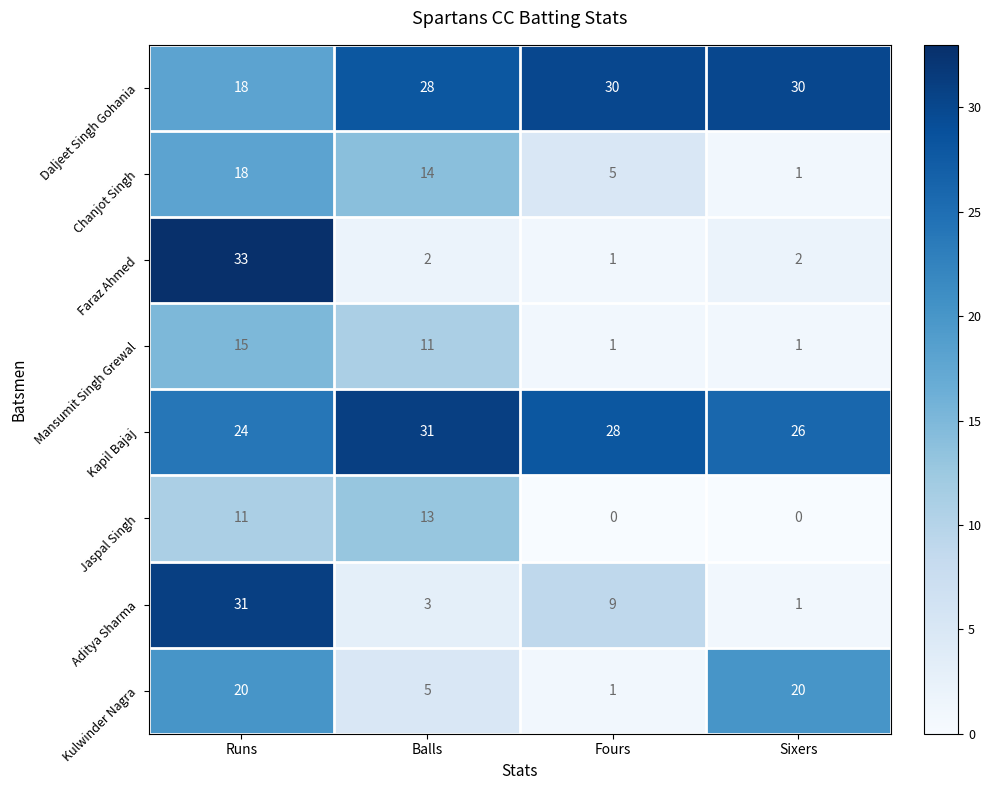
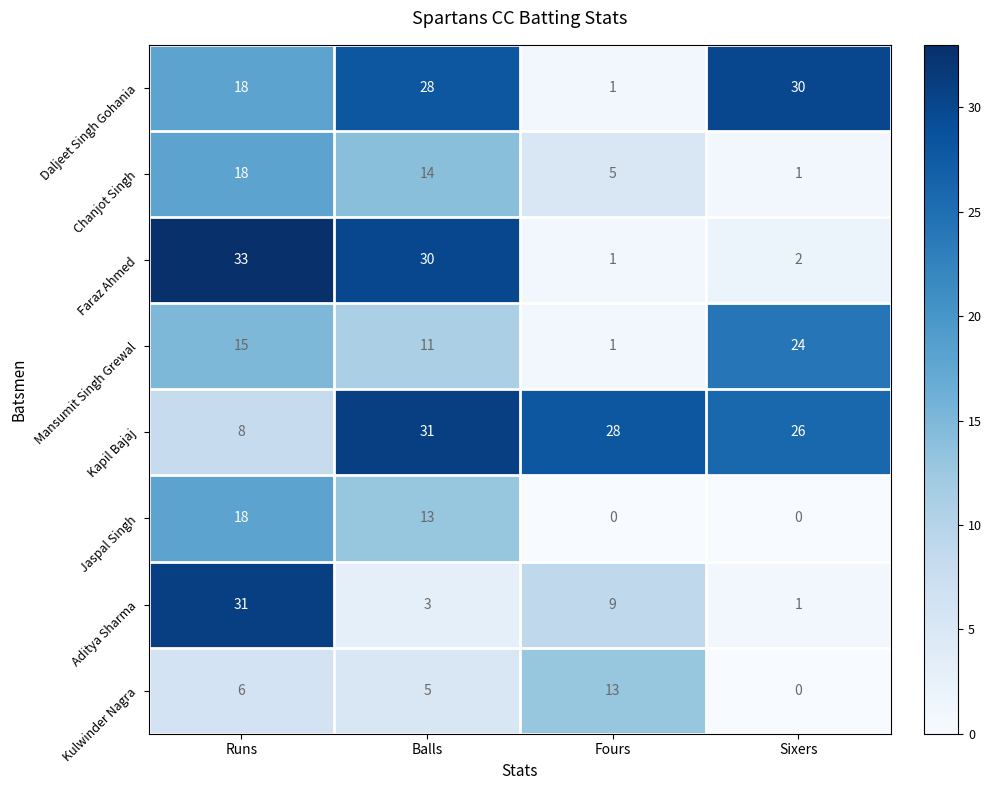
  {
    "Daljeet Singh Gohania": {
      "Runs": 18,
      "Balls": 28,
-     "Fours": 30,
+     "Fours": 1,
      "Sixers": 30
    },
    "Chanjot Singh": {
      "Runs": 18,
      "Balls": 14,
      "Fours": 5,
      "Sixers": 1
    },
    "Faraz Ahmed": {
      "Runs": 33,
-     "Balls": 2,
+     "Balls": 30,
      "Fours": 1,
      "Sixers": 2
    },
    "Mansumit Singh Grewal": {
      "Runs": 15,
      "Balls": 11,
      "Fours": 1,
-     "Sixers": 1
+     "Sixers": 24
    },
    "Kapil Bajaj": {
-     "Runs": 24,
+     "Runs": 8,
      "Balls": 31,
      "Fours": 28,
      "Sixers": 26
    },
    "Jaspal Singh": {
-     "Runs": 11,
+     "Runs": 18,
      "Balls": 13,
      "Fours": 0,
      "Sixers": 0
    },
    "Aditya Sharma": {
      "Runs": 31,
      "Balls": 3,
      "Fours": 9,
      "Sixers": 1
    },
    "Kulwinder Nagra": {
-     "Runs": 20,
+     "Runs": 6,
      "Balls": 5,
-     "Fours": 1,
-     "Sixers": 20
+     "Fours": 13,
+     "Sixers": 0
    }
  }
